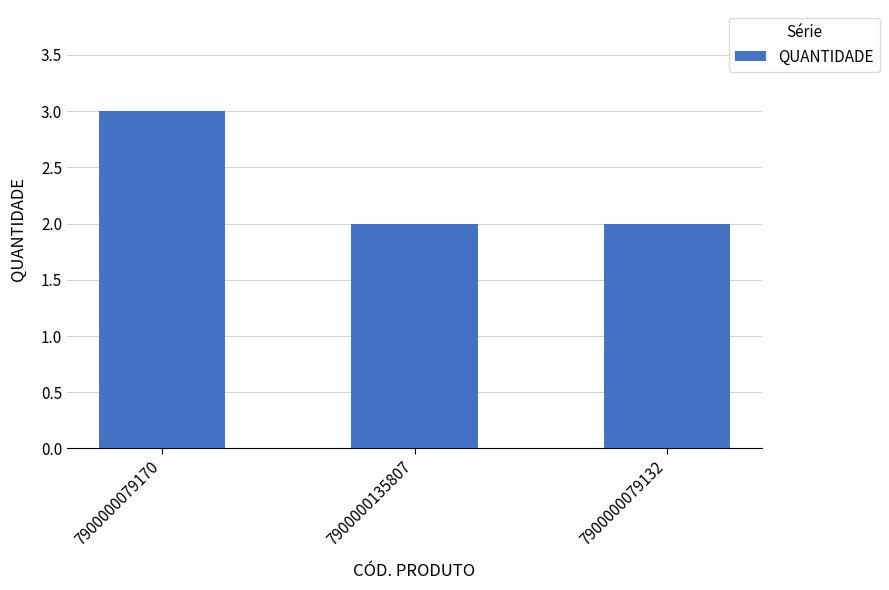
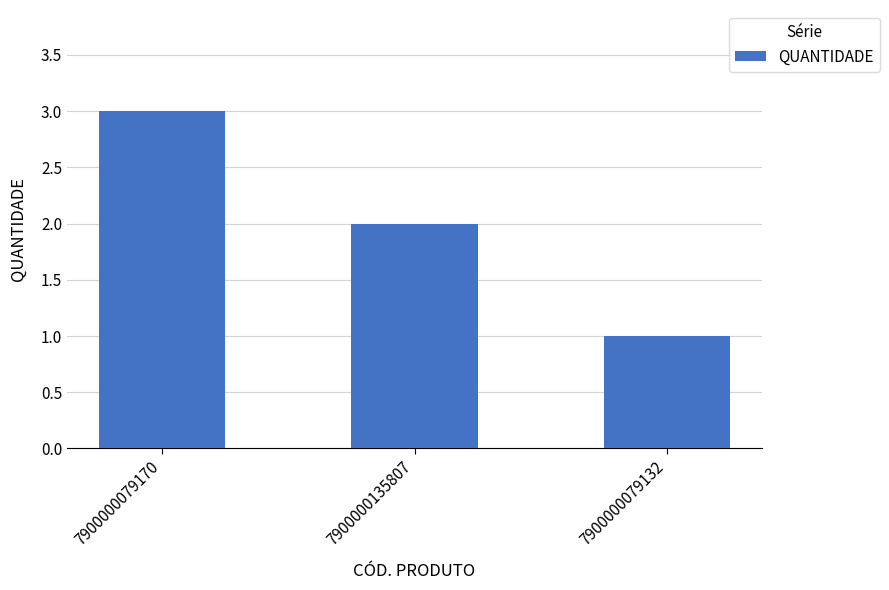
  {
    "7900000079170": 3,
    "7900000135807": 2,
-   "7900000079132": 2
+   "7900000079132": 1
  }
